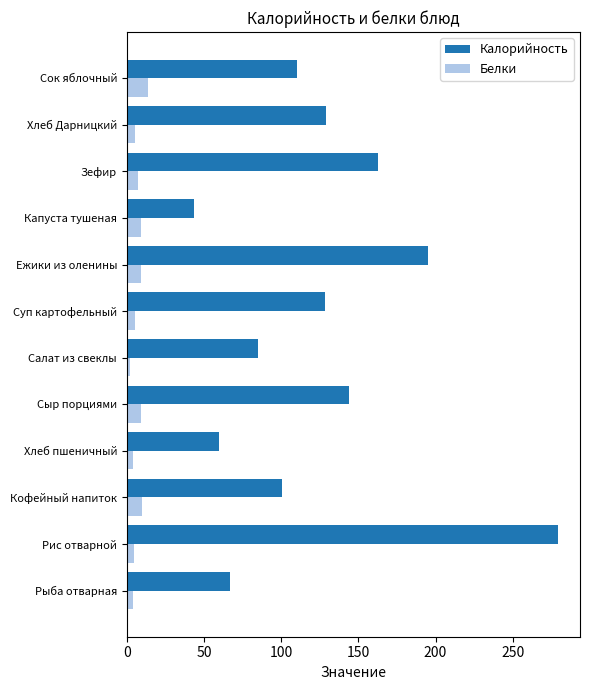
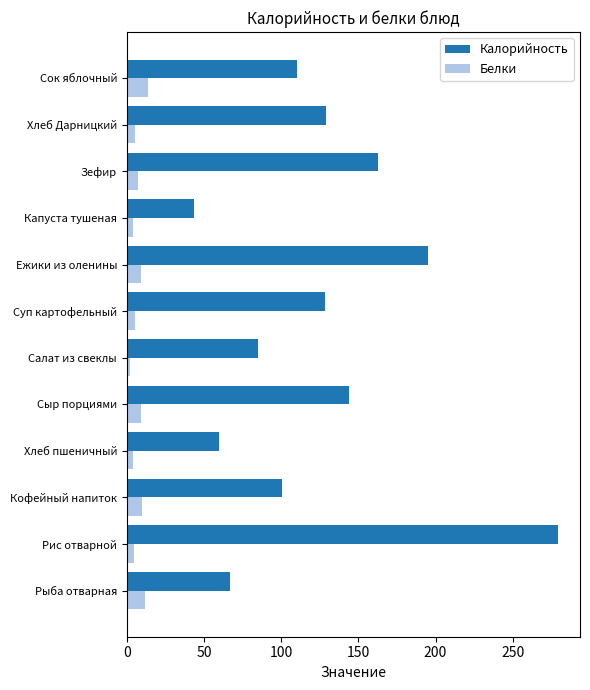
  {
    "Калорийность": {
      "Сок яблочный": 111,
      "Хлеб Дарницкий": 129,
      "Зефир": 163,
      "Капуста тушеная": 44,
      "Ежики из оленины": 195,
      "Суп картофельный": 129,
      "Салат из свеклы": 85,
      "Сыр порциями": 144,
      "Хлеб пшеничный": 60,
      "Кофейный напиток": 101,
      "Рис отварной": 280,
      "Рыба отварная": 67
    },
    "Белки": {
      "Сок яблочный": 14,
      "Хлеб Дарницкий": 5,
      "Зефир": 7,
-     "Капуста тушеная": 9,
+     "Капуста тушеная": 4,
      "Ежики из оленины": 9,
      "Суп картофельный": 5,
      "Салат из свеклы": 2,
      "Сыр порциями": 9,
      "Хлеб пшеничный": 4,
      "Кофейный напиток": 10,
      "Рис отварной": 5,
-     "Рыба отварная": 4
+     "Рыба отварная": 12
    }
  }
